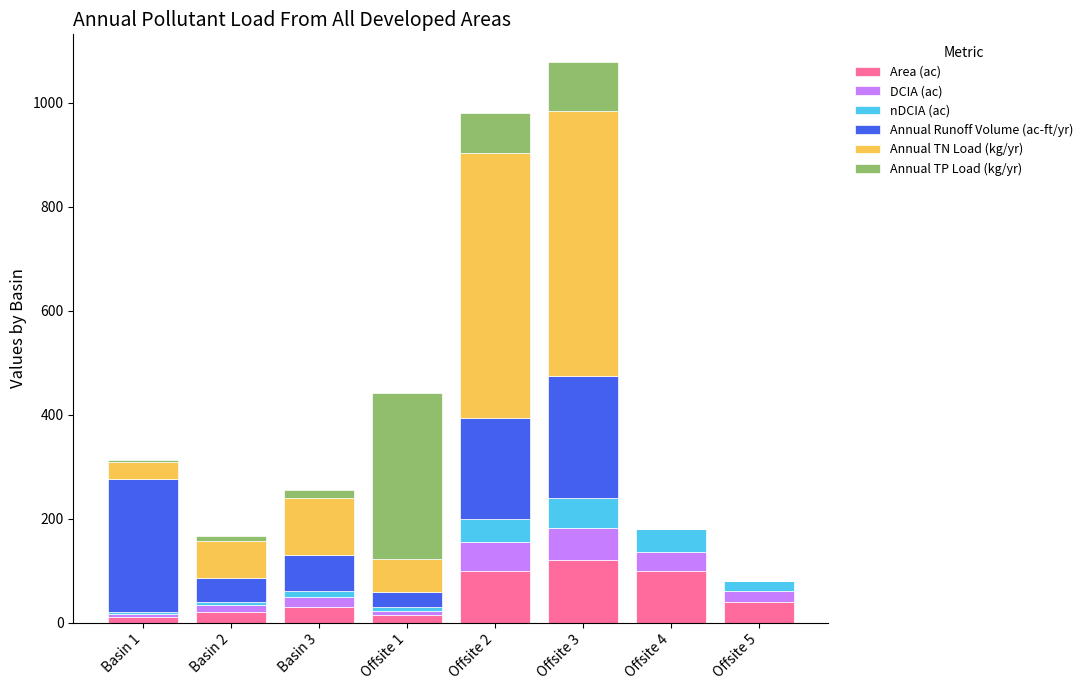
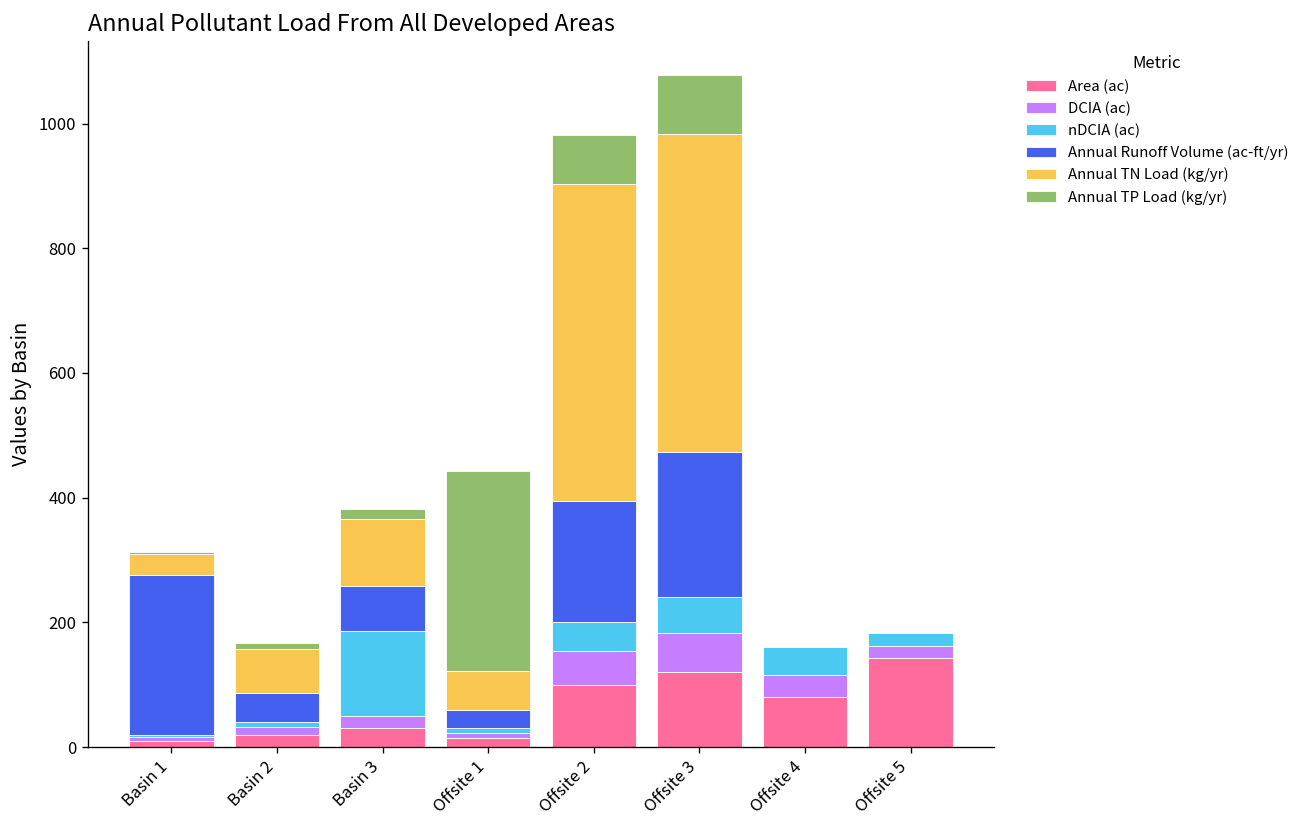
  {
    "Area (ac)": {
      "Basin 1": 10,
      "Basin 2": 20,
      "Basin 3": 30,
      "Offsite 1": 20,
      "Offsite 2": 100,
      "Offsite 3": 120,
-     "Offsite 4": 100,
-     "Offsite 5": 40
+     "Offsite 4": 80,
+     "Offsite 5": 140
    },
    "DCIA (ac)": {
      "Basin 1": 10,
      "Basin 2": 10,
      "Basin 3": 20,
      "Offsite 1": 10,
      "Offsite 2": 60,
      "Offsite 3": 60,
      "Offsite 4": 40,
      "Offsite 5": 20
    },
    "nDCIA (ac)": {
      "Basin 2": 10,
-     "Basin 3": 10,
+     "Basin 3": 140,
      "Offsite 1": 10,
      "Offsite 2": 50,
      "Offsite 3": 60,
      "Offsite 4": 50,
      "Offsite 5": 20
    },
    "Annual Runoff Volume (ac-ft/yr)": {
      "Basin 1": 260,
      "Basin 2": 50,
      "Basin 3": 70,
      "Offsite 1": 30,
      "Offsite 2": 190,
      "Offsite 3": 230,
      "Offsite 4": 0,
      "Offsite 5": 0
    },
    "Annual TN Load (kg/yr)": {
      "Basin 1": 30,
      "Basin 2": 70,
      "Basin 3": 110,
      "Offsite 1": 60,
      "Offsite 2": 510,
      "Offsite 3": 510,
      "Offsite 4": 0,
      "Offsite 5": 0
    },
    "Annual TP Load (kg/yr)": {
      "Basin 2": 10,
      "Basin 3": 20,
      "Offsite 1": 320,
      "Offsite 2": 80,
      "Offsite 3": 90,
      "Offsite 4": 0,
      "Offsite 5": 0
    }
  }
